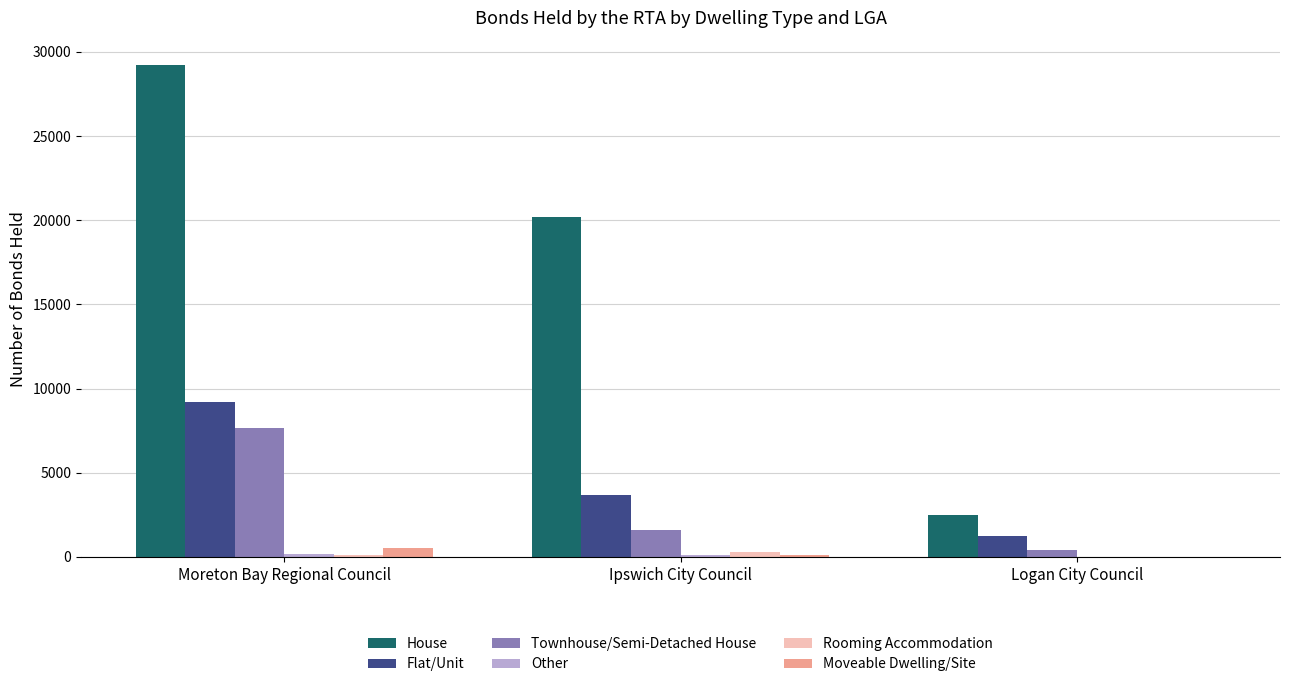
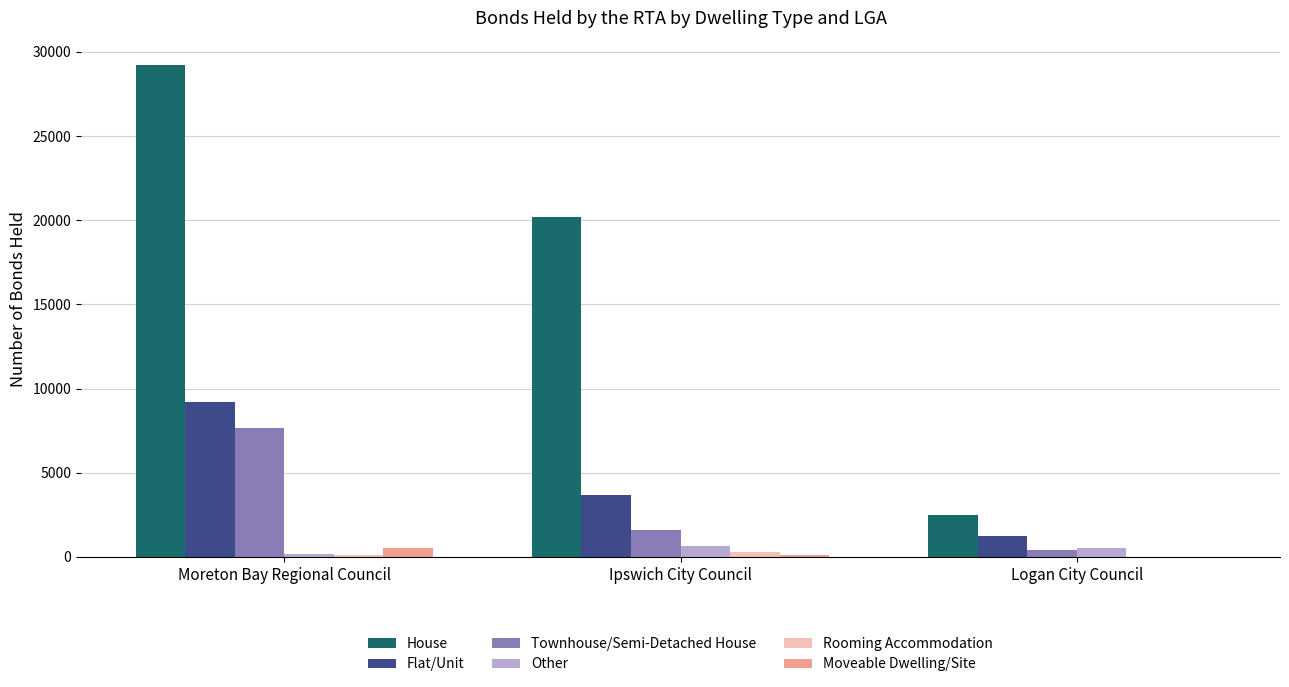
  {
    "Townhouse/Semi-Detached House": {
      "Moreton Bay Regional Council": 7700,
      "Ipswich City Council": 1600,
      "Logan City Council": 400
    },
    "Other": {
      "Moreton Bay Regional Council": 200,
-     "Ipswich City Council": 100,
-     "Logan City Council": 0
+     "Ipswich City Council": 600,
+     "Logan City Council": 500
    }
  }
